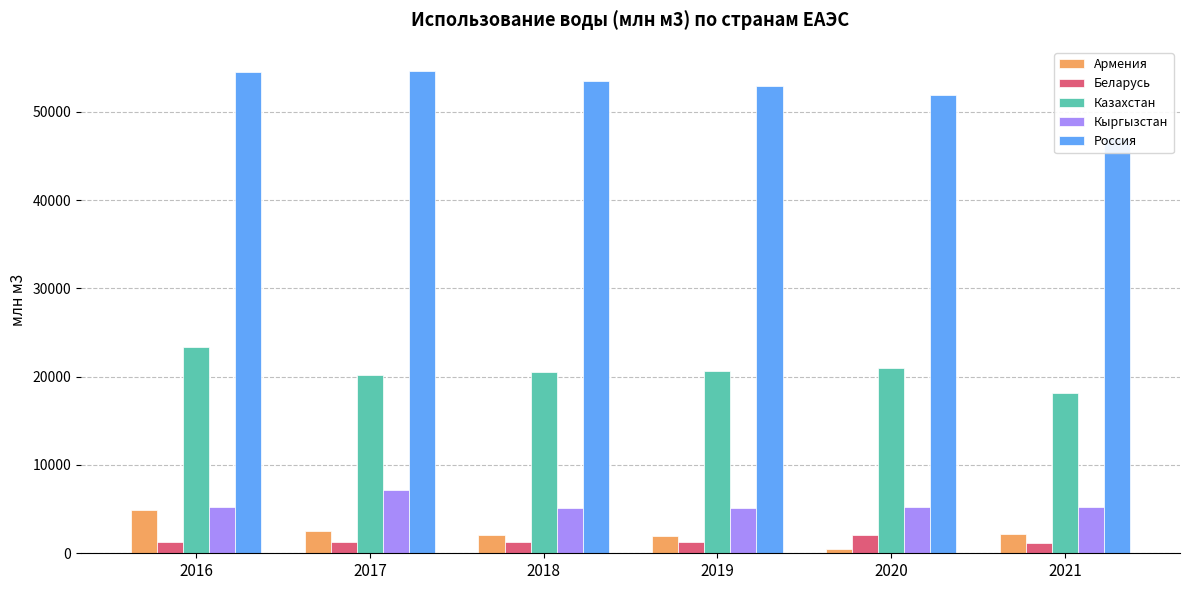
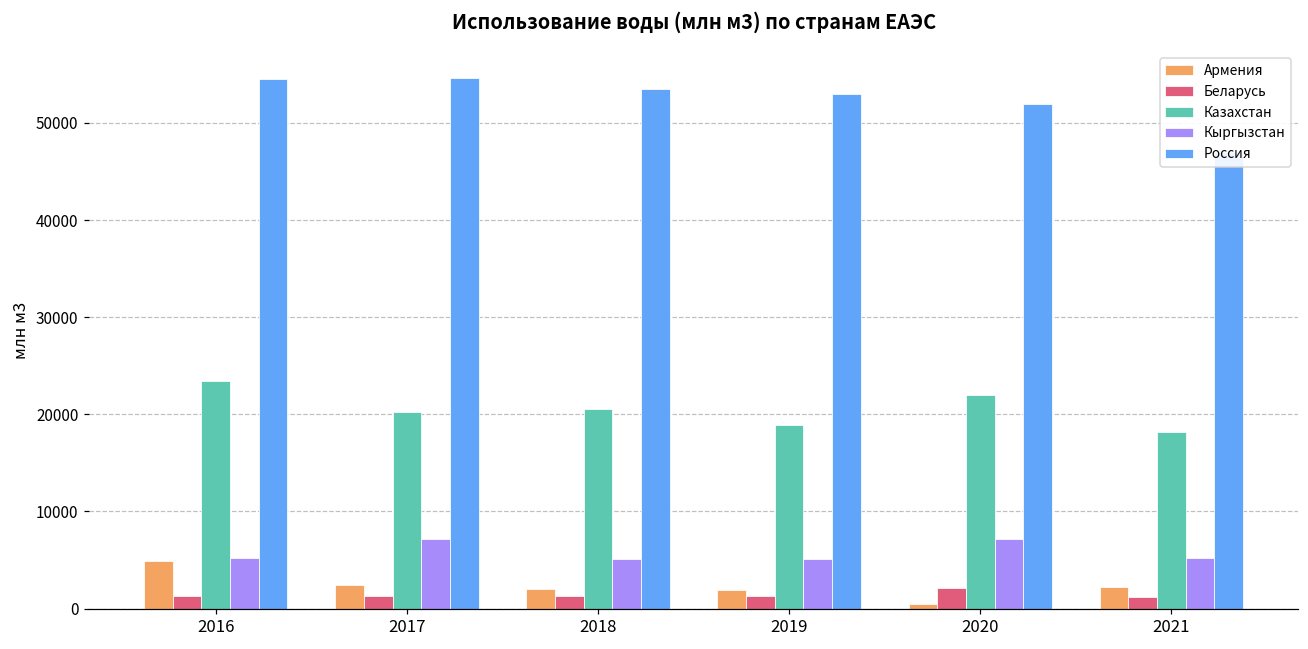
  {
    "Армения": {
      "2016": 5000,
      "2017": 2000,
      "2018": 2000,
      "2019": 2000,
      "2020": 1000,
      "2021": 2000
    },
    "Беларусь": {
      "2016": 1000,
      "2017": 1000,
      "2018": 1000,
      "2019": 1000,
      "2020": 2000,
      "2021": 1000
    },
    "Казахстан": {
      "2016": 23000,
      "2017": 20000,
      "2018": 21000,
-     "2019": 21000,
-     "2020": 21000,
+     "2019": 19000,
+     "2020": 22000,
      "2021": 18000
    },
    "Кыргызстан": {
      "2016": 5000,
      "2017": 7000,
      "2018": 5000,
      "2019": 5000,
-     "2020": 5000,
+     "2020": 7000,
      "2021": 5000
    },
    "Россия": {
      "2016": 55000,
      "2017": 55000,
      "2018": 53000,
      "2019": 53000,
      "2020": 52000
    }
  }
